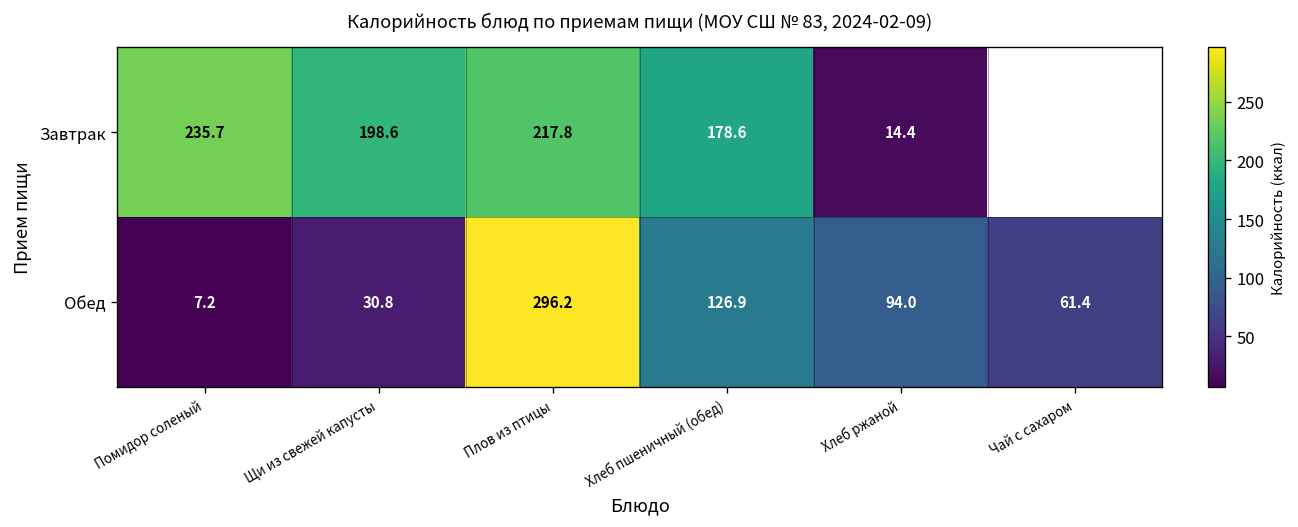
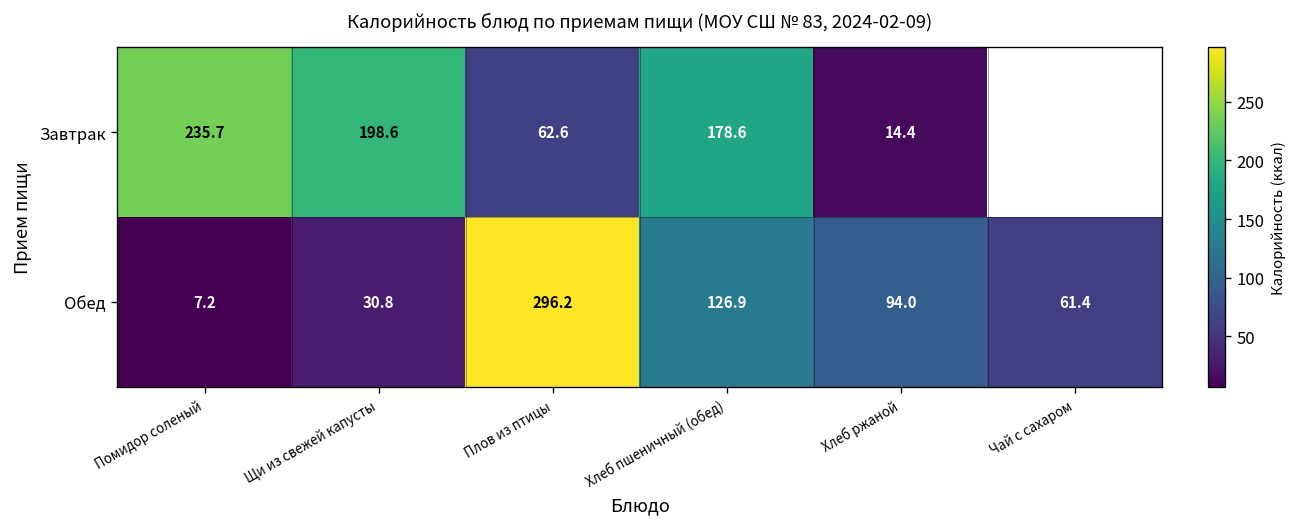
  {
    "Завтрак": {
      "Помидор соленый": 235.7,
      "Щи из свежей капусты": 198.6,
-     "Плов из птицы": 217.8,
+     "Плов из птицы": 62.6,
      "Хлеб пшеничный (обед)": 178.6,
      "Хлеб ржаной": 14.4
    },
    "Обед": {
      "Помидор соленый": 7.2,
      "Щи из свежей капусты": 30.8,
      "Плов из птицы": 296.2,
      "Хлеб пшеничный (обед)": 126.9,
      "Хлеб ржаной": 94.0,
      "Чай с сахаром": 61.4
    }
  }
